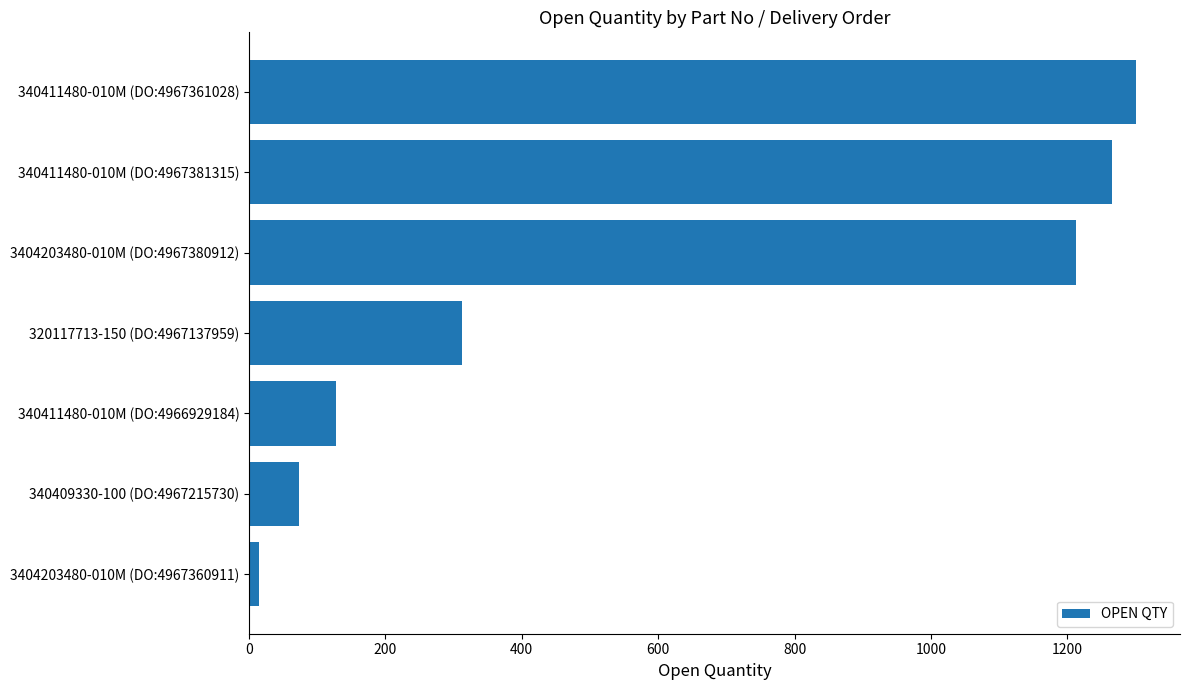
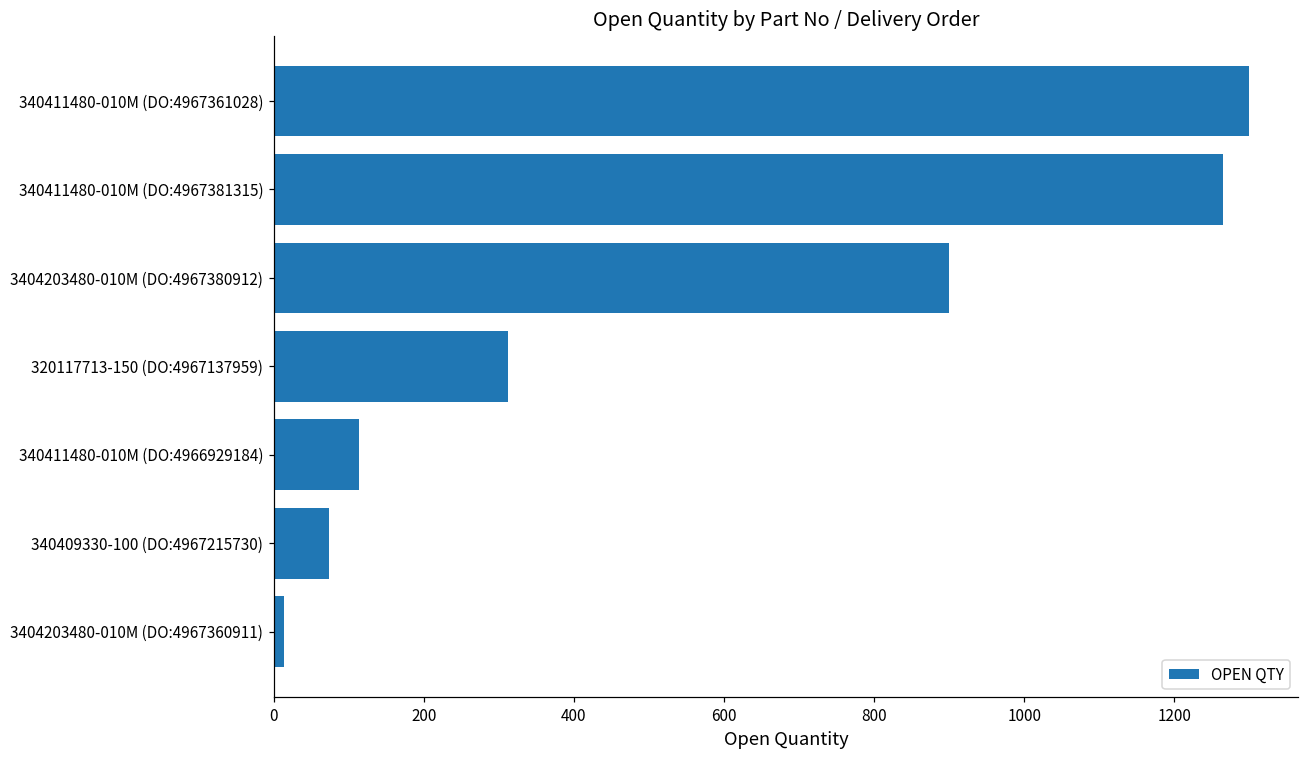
  {
    "340411480-010M (DO:4967361028)": 1300,
    "340411480-010M (DO:4967381315)": 1270,
-   "3404203480-010M (DO:4967380912)": 1210,
+   "3404203480-010M (DO:4967380912)": 900,
    "320117713-150 (DO:4967137959)": 310,
-   "340411480-010M (DO:4966929184)": 130,
+   "340411480-010M (DO:4966929184)": 110,
    "340409330-100 (DO:4967215730)": 70,
    "3404203480-010M (DO:4967360911)": 10
  }
